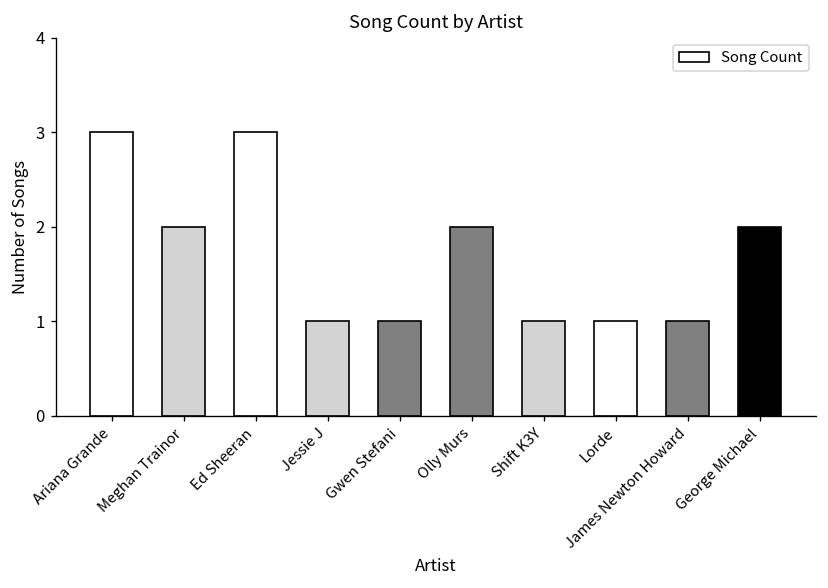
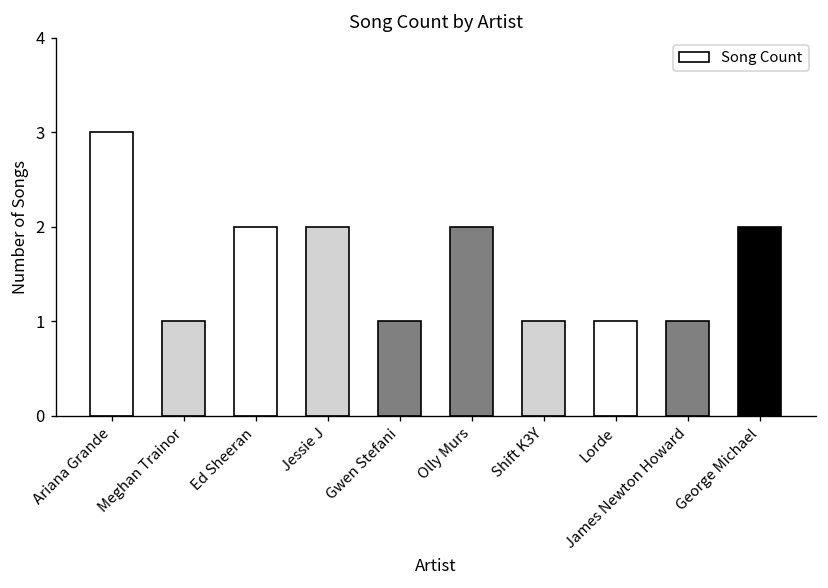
  {
    "Ariana Grande": 3,
-   "Meghan Trainor": 2,
-   "Ed Sheeran": 3,
-   "Jessie J": 1,
+   "Meghan Trainor": 1,
+   "Ed Sheeran": 2,
+   "Jessie J": 2,
    "Gwen Stefani": 1,
    "Olly Murs": 2,
    "Shift K3Y": 1,
    "Lorde": 1,
    "James Newton Howard": 1,
    "George Michael": 2
  }
